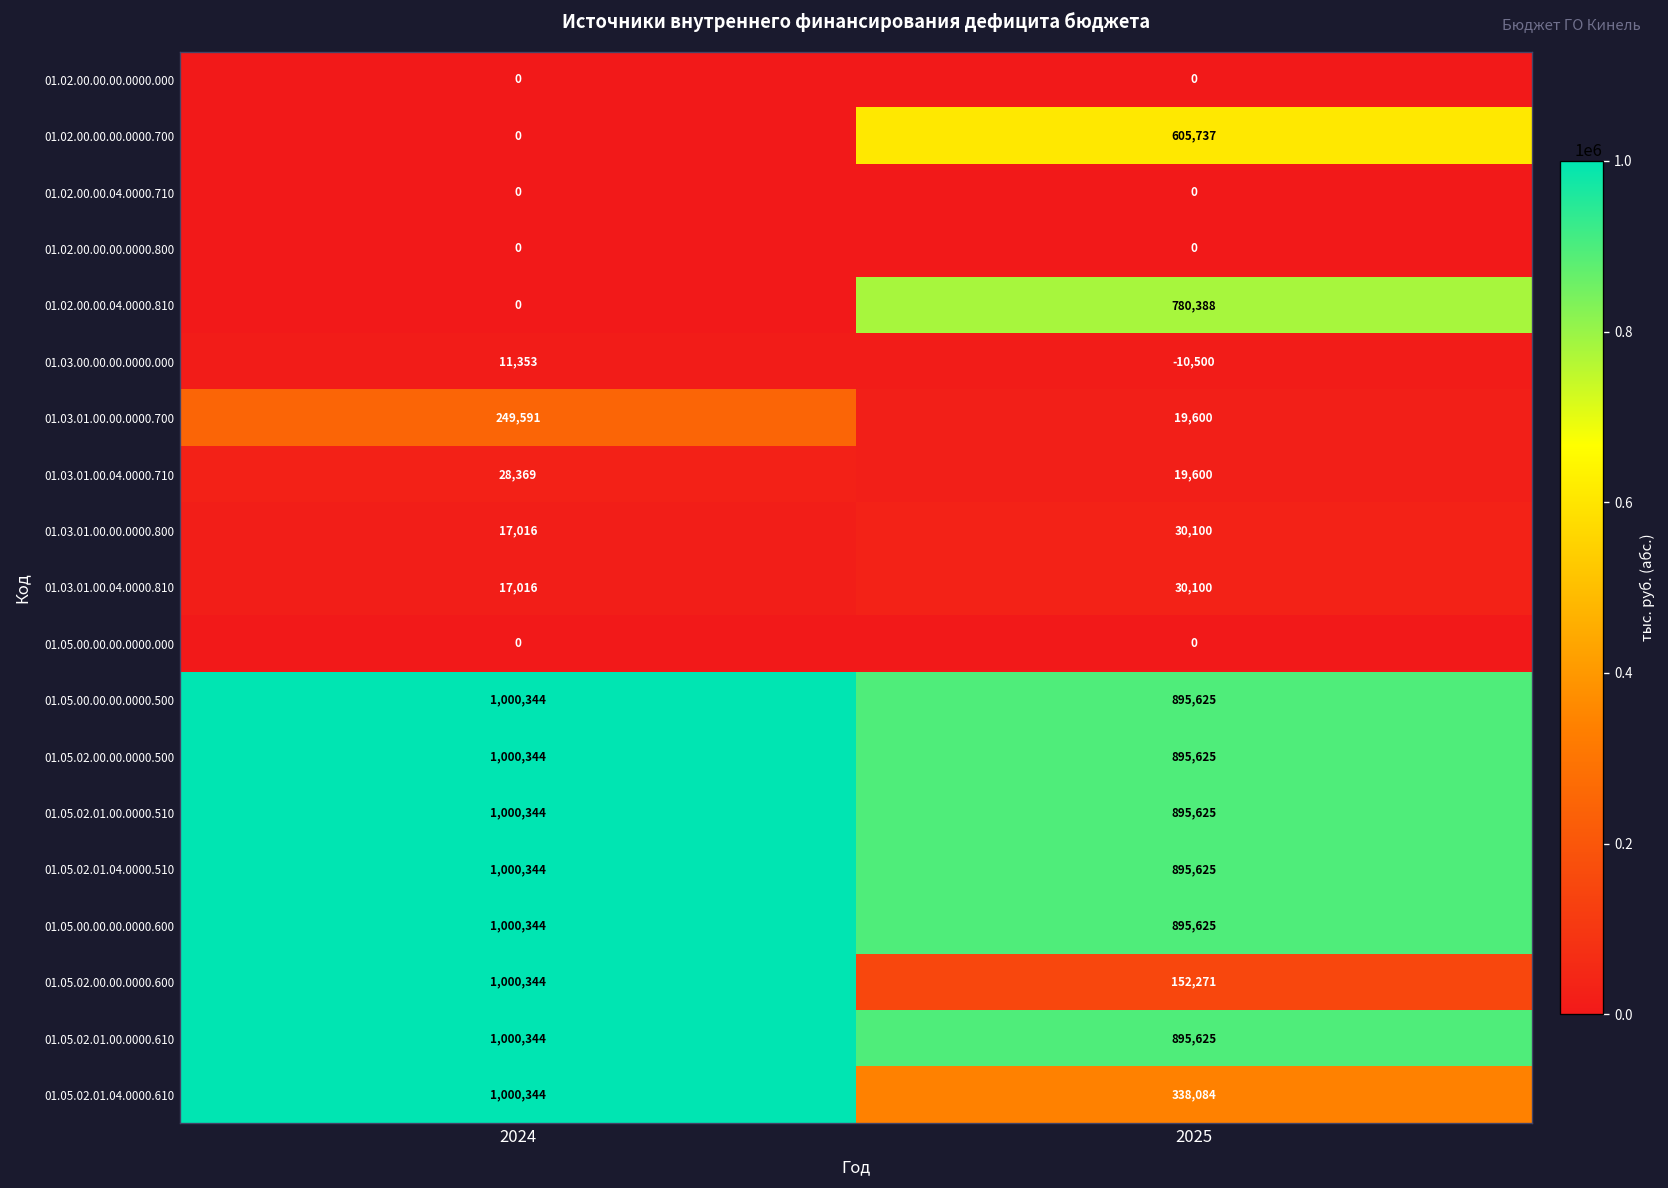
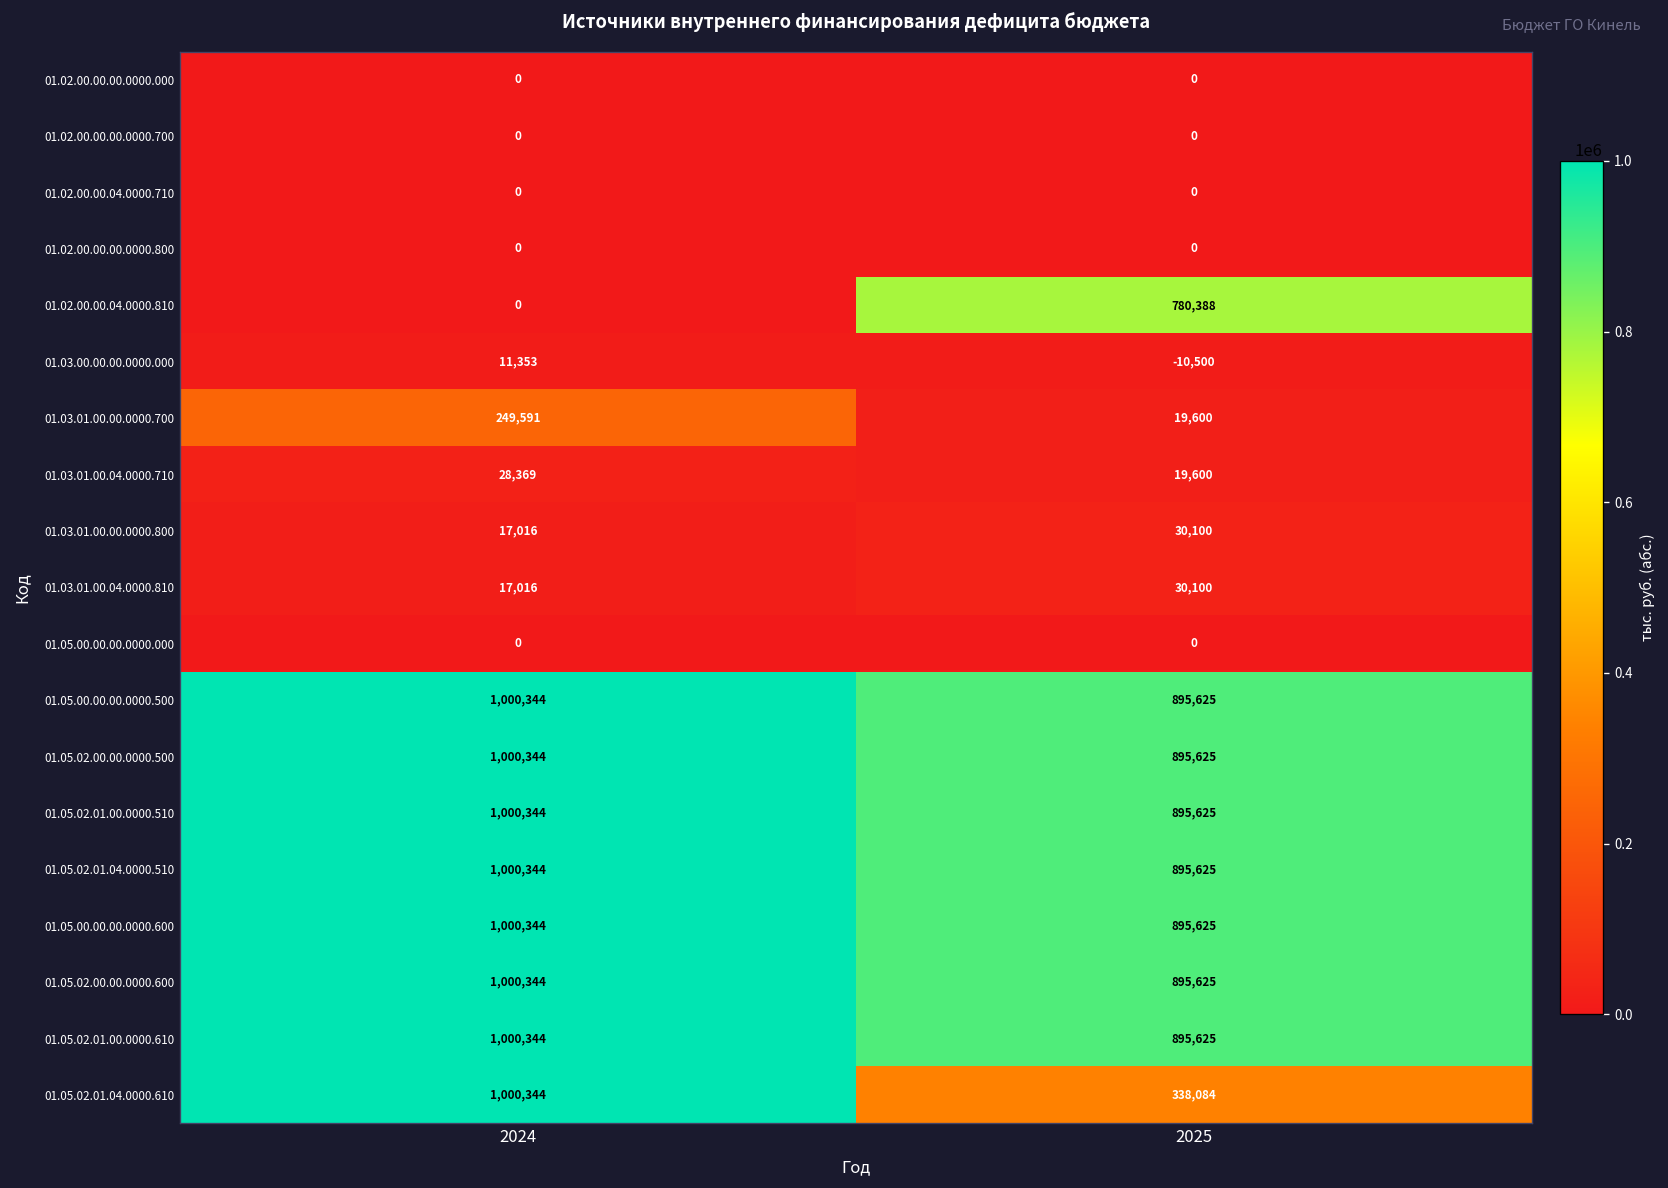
  {
    "01.02.00.00.00.0000.000": {
      "2024": "0",
      "2025": "0"
    },
    "01.02.00.00.00.0000.700": {
      "2024": "0",
-     "2025": "605,737"
+     "2025": "0"
    },
    "01.02.00.00.04.0000.710": {
      "2024": "0",
      "2025": "0"
    },
    "01.02.00.00.00.0000.800": {
      "2024": "0",
      "2025": "0"
    },
    "01.02.00.00.04.0000.810": {
      "2024": "0",
      "2025": "780,388"
    },
    "01.03.00.00.00.0000.000": {
      "2024": "11,353",
      "2025": "-10,500"
    },
    "01.03.01.00.00.0000.700": {
      "2024": "249,591",
      "2025": "19,600"
    },
    "01.03.01.00.04.0000.710": {
      "2024": "28,369",
      "2025": "19,600"
    },
    "01.03.01.00.00.0000.800": {
      "2024": "17,016",
      "2025": "30,100"
    },
    "01.03.01.00.04.0000.810": {
      "2024": "17,016",
      "2025": "30,100"
    },
    "01.05.00.00.00.0000.000": {
      "2024": "0",
      "2025": "0"
    },
    "01.05.00.00.00.0000.500": {
      "2024": "1,000,344",
      "2025": "895,625"
    },
    "01.05.02.00.00.0000.500": {
      "2024": "1,000,344",
      "2025": "895,625"
    },
    "01.05.02.01.00.0000.510": {
      "2024": "1,000,344",
      "2025": "895,625"
    },
    "01.05.02.01.04.0000.510": {
      "2024": "1,000,344",
      "2025": "895,625"
    },
    "01.05.00.00.00.0000.600": {
      "2024": "1,000,344",
      "2025": "895,625"
    },
    "01.05.02.00.00.0000.600": {
      "2024": "1,000,344",
-     "2025": "152,271"
+     "2025": "895,625"
    },
    "01.05.02.01.00.0000.610": {
      "2024": "1,000,344",
      "2025": "895,625"
    },
    "01.05.02.01.04.0000.610": {
      "2024": "1,000,344",
      "2025": "338,084"
    }
  }
